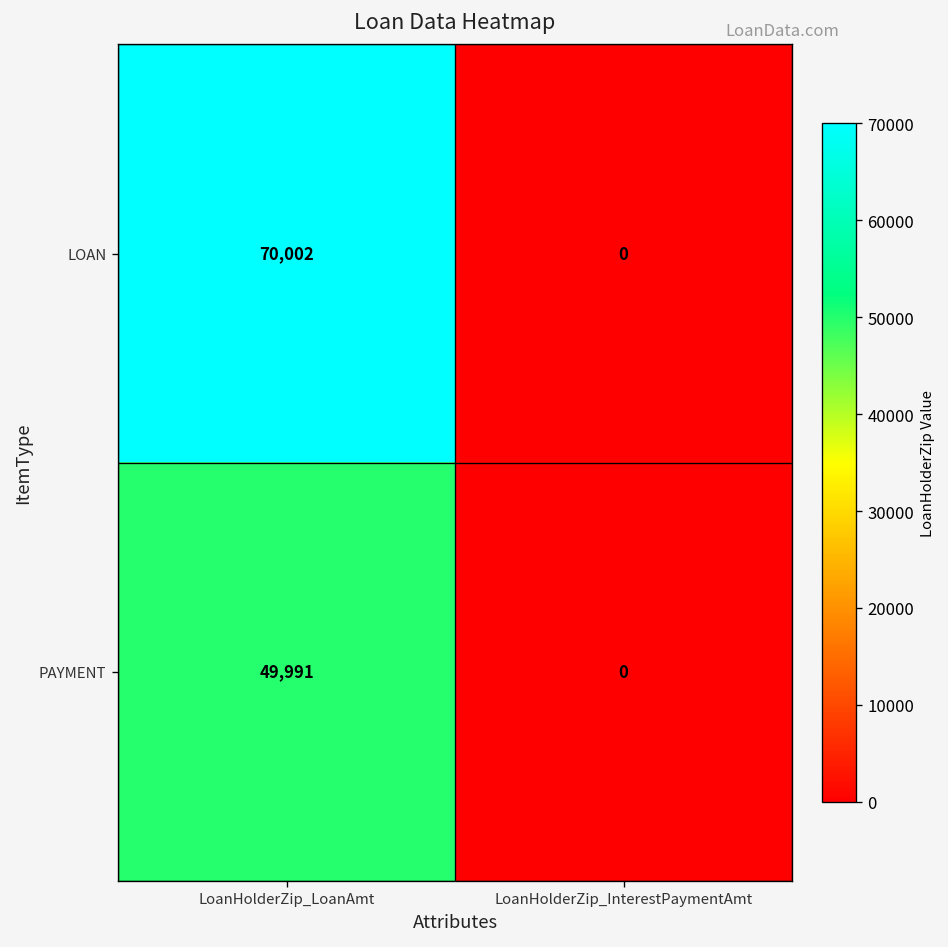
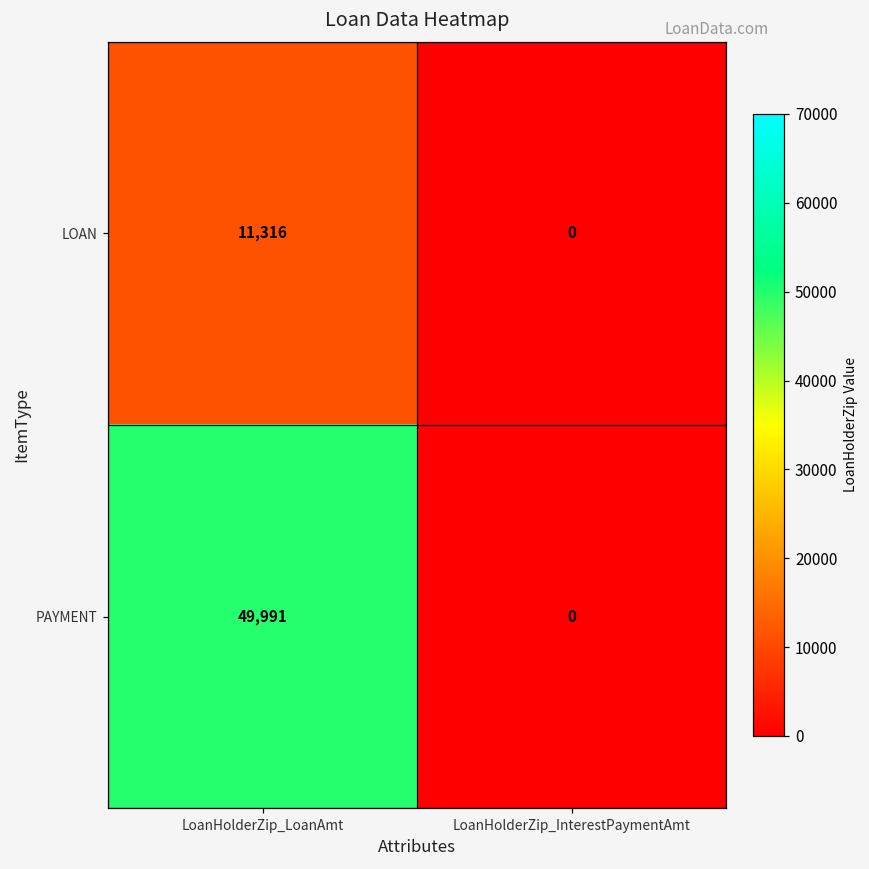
  {
    "LOAN": {
-     "LoanHolderZip_LoanAmt": "70,002",
+     "LoanHolderZip_LoanAmt": "11,316",
      "LoanHolderZip_InterestPaymentAmt": "0"
    },
    "PAYMENT": {
      "LoanHolderZip_LoanAmt": "49,991",
      "LoanHolderZip_InterestPaymentAmt": "0"
    }
  }
